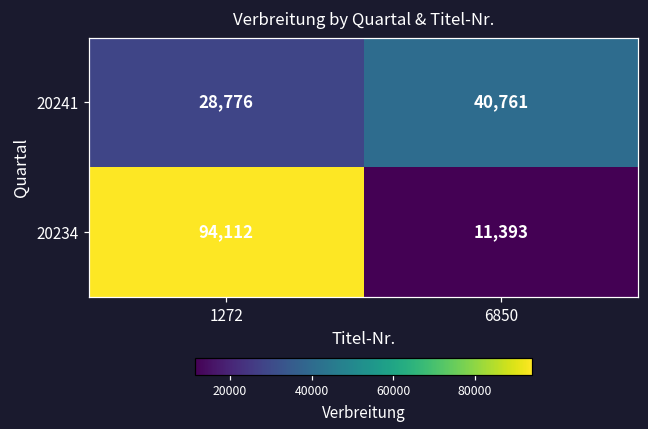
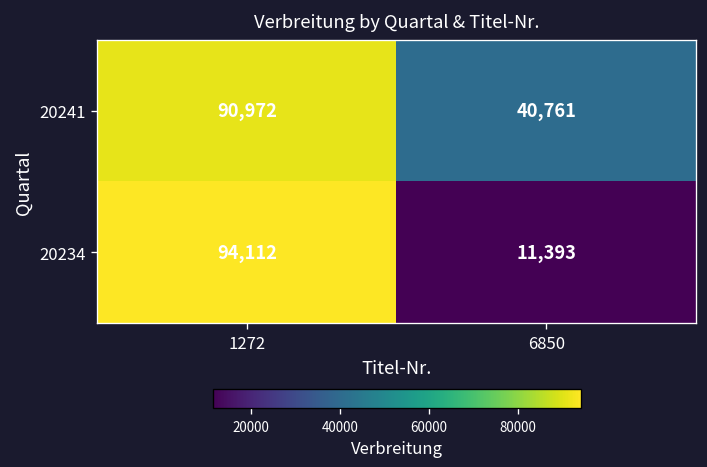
  {
    "20241": {
-     "1272": "28,776",
+     "1272": "90,972",
      "6850": "40,761"
    },
    "20234": {
      "1272": "94,112",
      "6850": "11,393"
    }
  }
